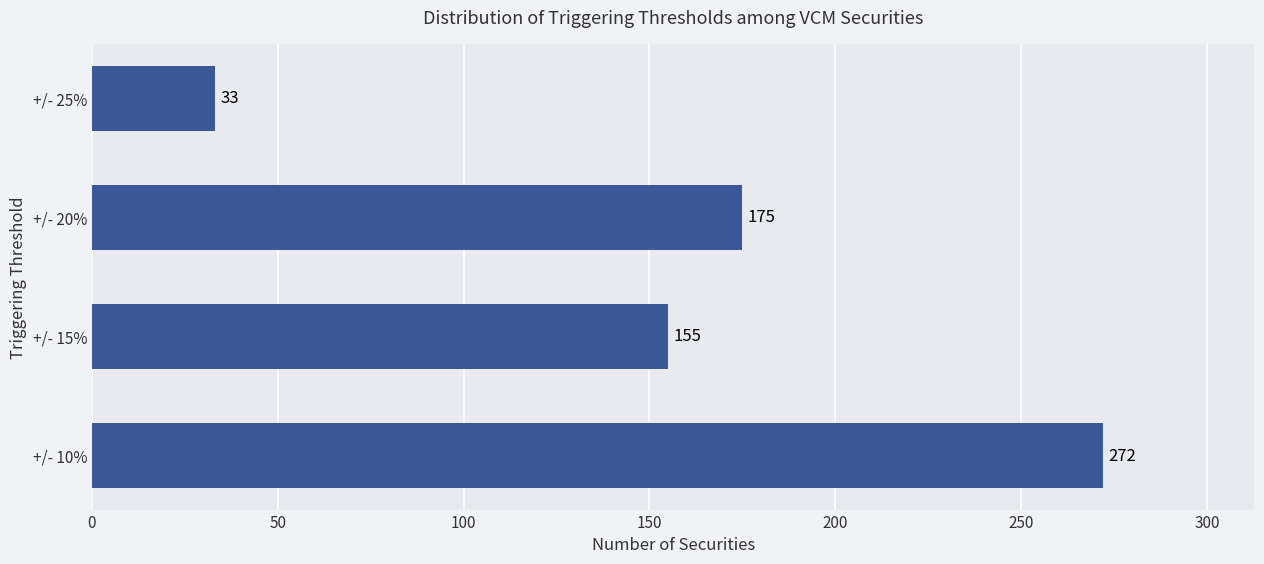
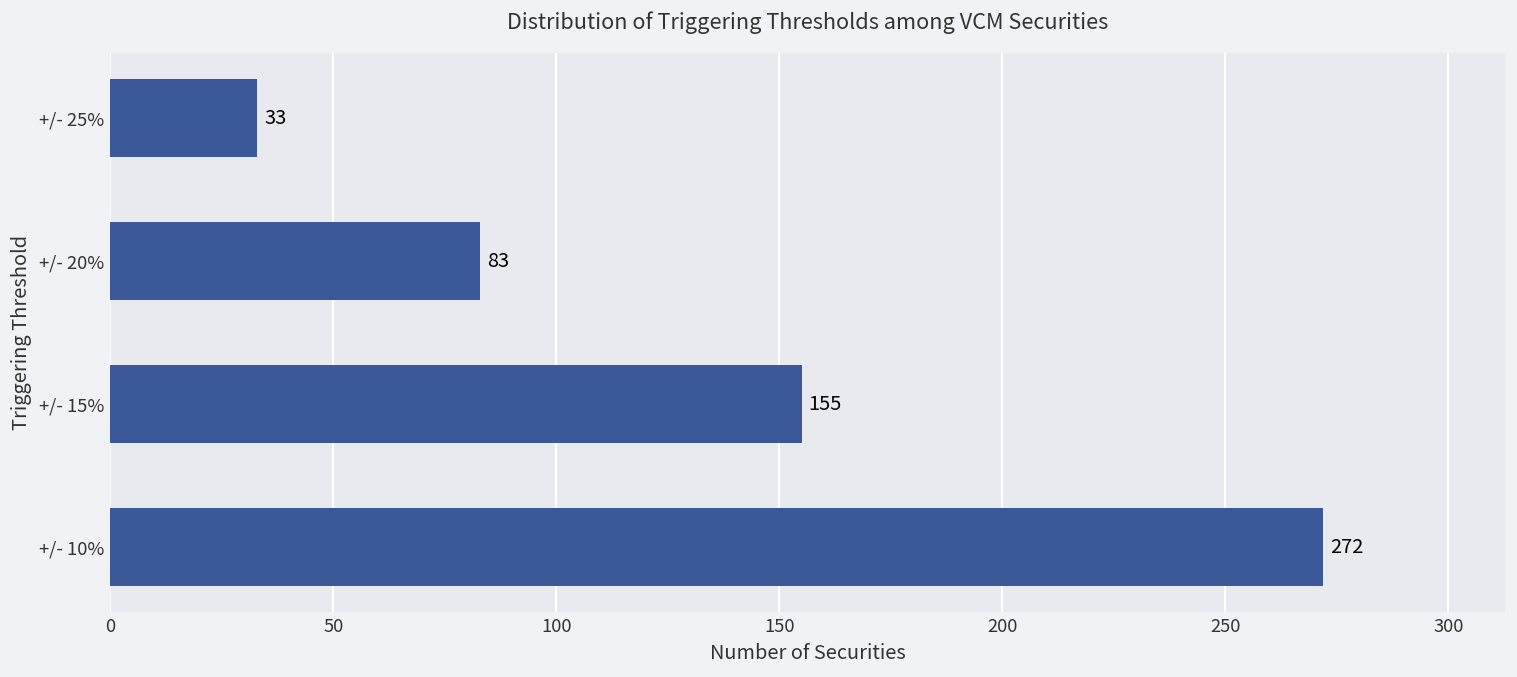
  {
    "+/- 25%": 33,
-   "+/- 20%": 175,
+   "+/- 20%": 83,
    "+/- 15%": 155,
    "+/- 10%": 272
  }
